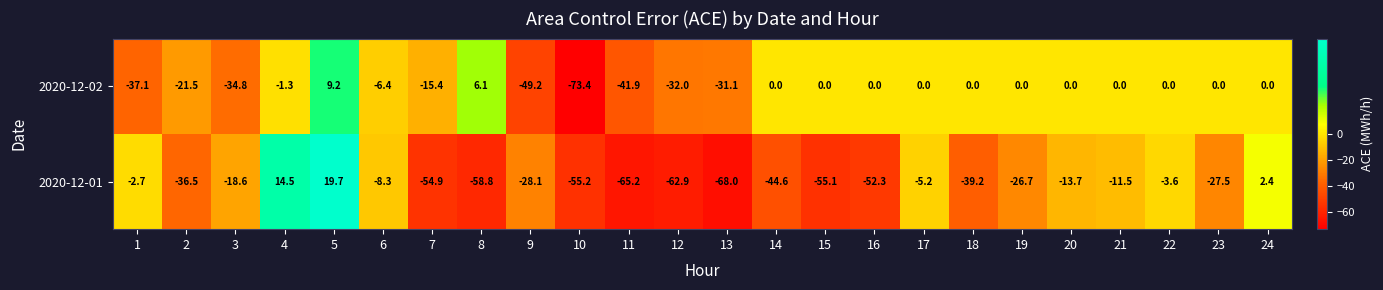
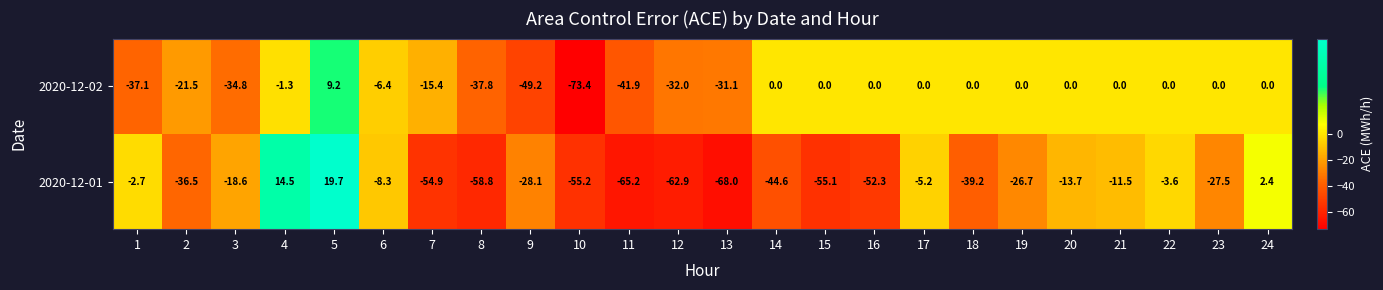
  {
    "2020-12-02": {
      "1": -37.1,
      "2": -21.5,
      "3": -34.8,
      "4": -1.3,
      "5": 9.2,
      "6": -6.4,
      "7": -15.4,
-     "8": 6.1,
+     "8": -37.8,
      "9": -49.2,
      "10": -73.4,
      "11": -41.9,
      "12": -32.0,
      "13": -31.1,
      "14": 0.0,
      "15": 0.0,
      "16": 0.0,
      "17": 0.0,
      "18": 0.0,
      "19": 0.0,
      "20": 0.0,
      "21": 0.0,
      "22": 0.0,
      "23": 0.0,
      "24": 0.0
    },
    "2020-12-01": {
      "1": -2.7,
      "2": -36.5,
      "3": -18.6,
      "4": 14.5,
      "5": 19.7,
      "6": -8.3,
      "7": -54.9,
      "8": -58.8,
      "9": -28.1,
      "10": -55.2,
      "11": -65.2,
      "12": -62.9,
      "13": -68.0,
      "14": -44.6,
      "15": -55.1,
      "16": -52.3,
      "17": -5.2,
      "18": -39.2,
      "19": -26.7,
      "20": -13.7,
      "21": -11.5,
      "22": -3.6,
      "23": -27.5,
      "24": 2.4
    }
  }
